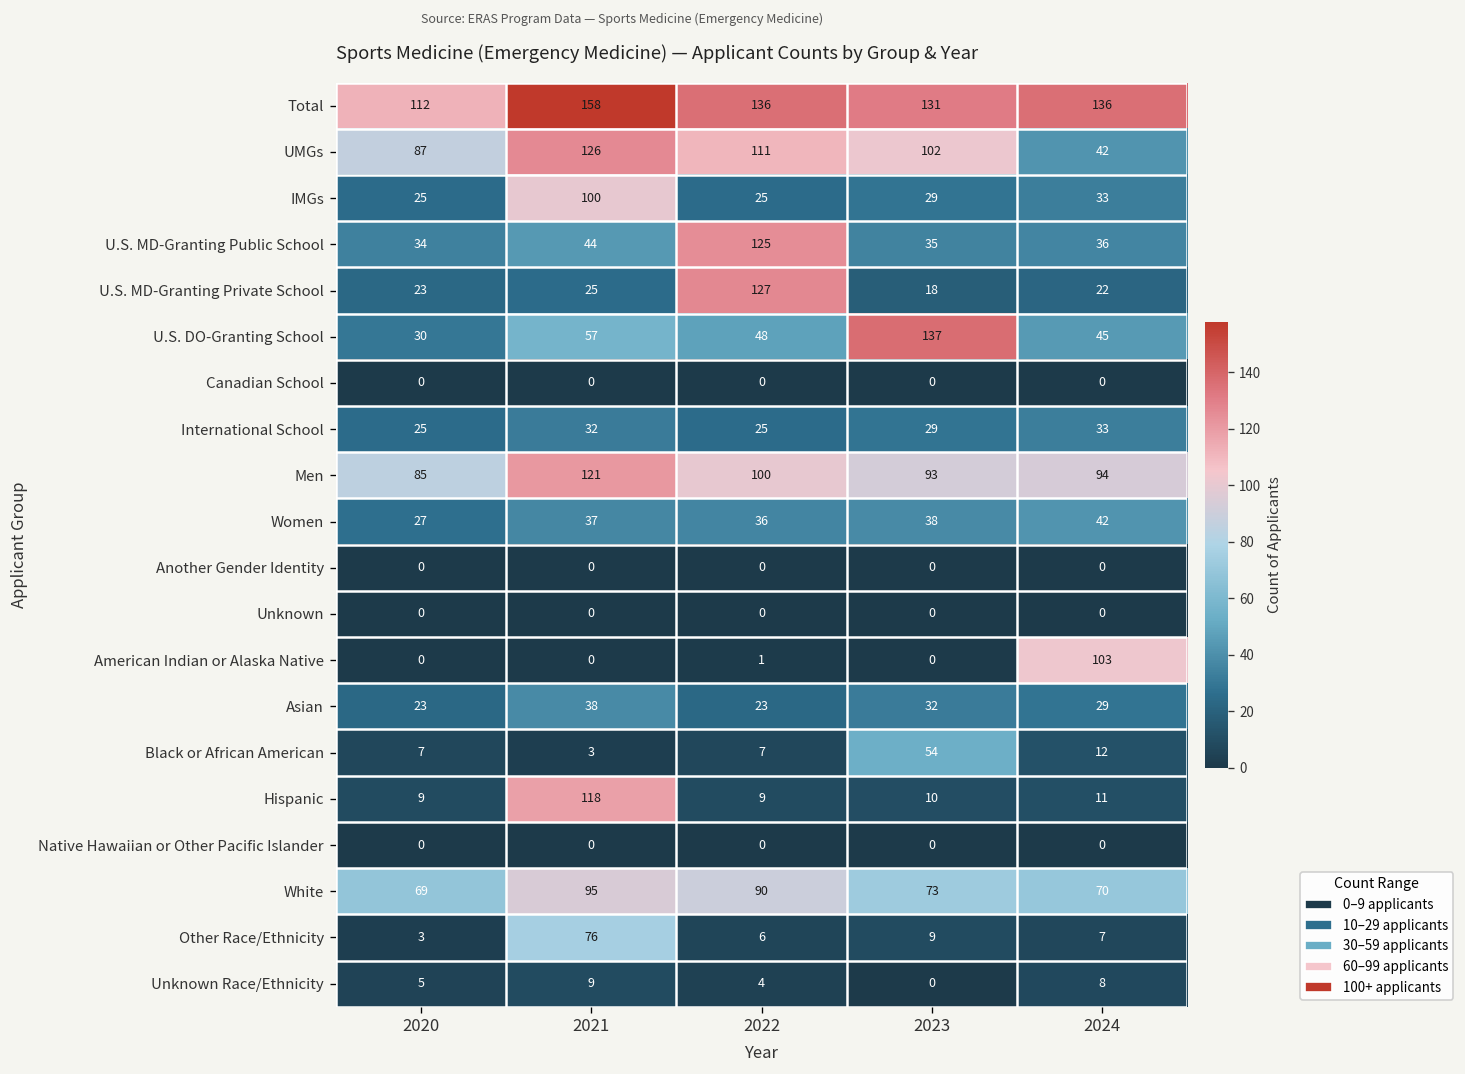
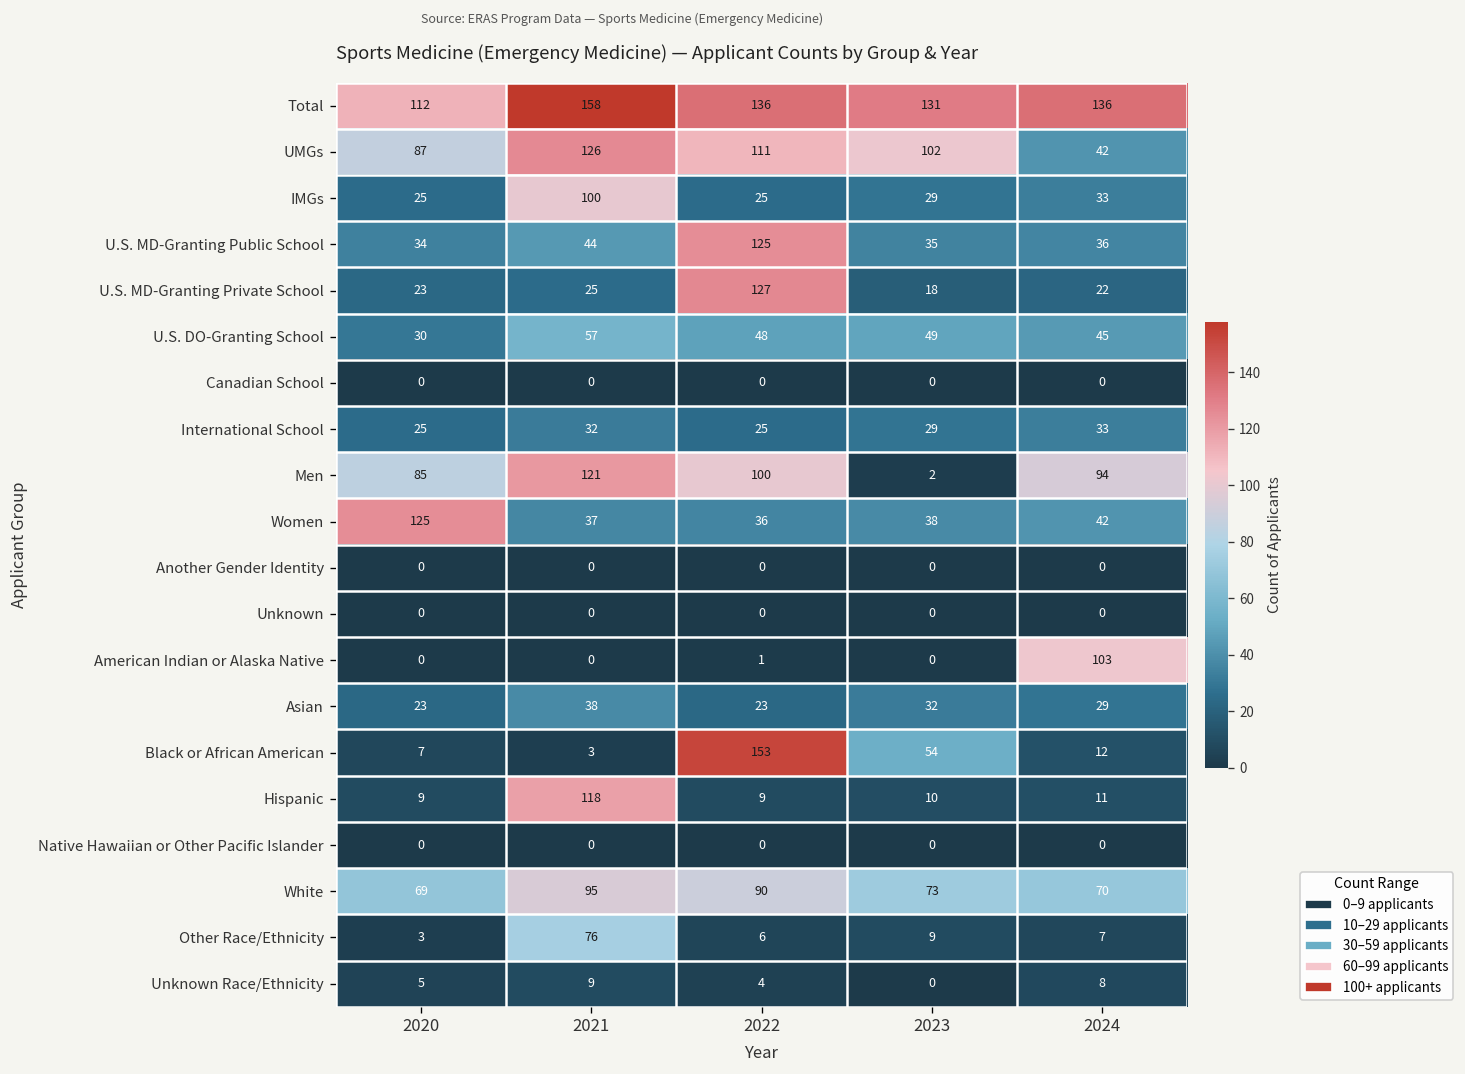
  {
    "Total": {
      "2020": 112,
      "2021": 158,
      "2022": 136,
      "2023": 131,
      "2024": 136
    },
    "UMGs": {
      "2020": 87,
      "2021": 126,
      "2022": 111,
      "2023": 102,
      "2024": 42
    },
    "IMGs": {
      "2020": 25,
      "2021": 100,
      "2022": 25,
      "2023": 29,
      "2024": 33
    },
    "U.S. MD-Granting Public School": {
      "2020": 34,
      "2021": 44,
      "2022": 125,
      "2023": 35,
      "2024": 36
    },
    "U.S. MD-Granting Private School": {
      "2020": 23,
      "2021": 25,
      "2022": 127,
      "2023": 18,
      "2024": 22
    },
    "U.S. DO-Granting School": {
      "2020": 30,
      "2021": 57,
      "2022": 48,
-     "2023": 137,
+     "2023": 49,
      "2024": 45
    },
    "Canadian School": {
      "2020": 0,
      "2021": 0,
      "2022": 0,
      "2023": 0,
      "2024": 0
    },
    "International School": {
      "2020": 25,
      "2021": 32,
      "2022": 25,
      "2023": 29,
      "2024": 33
    },
    "Men": {
      "2020": 85,
      "2021": 121,
      "2022": 100,
-     "2023": 93,
+     "2023": 2,
      "2024": 94
    },
    "Women": {
-     "2020": 27,
+     "2020": 125,
      "2021": 37,
      "2022": 36,
      "2023": 38,
      "2024": 42
    },
    "Another Gender Identity": {
      "2020": 0,
      "2021": 0,
      "2022": 0,
      "2023": 0,
      "2024": 0
    },
    "Unknown": {
      "2020": 0,
      "2021": 0,
      "2022": 0,
      "2023": 0,
      "2024": 0
    },
    "American Indian or Alaska Native": {
      "2020": 0,
      "2021": 0,
      "2022": 1,
      "2023": 0,
      "2024": 103
    },
    "Asian": {
      "2020": 23,
      "2021": 38,
      "2022": 23,
      "2023": 32,
      "2024": 29
    },
    "Black or African American": {
      "2020": 7,
      "2021": 3,
-     "2022": 7,
+     "2022": 153,
      "2023": 54,
      "2024": 12
    },
    "Hispanic": {
      "2020": 9,
      "2021": 118,
      "2022": 9,
      "2023": 10,
      "2024": 11
    },
    "Native Hawaiian or Other Pacific Islander": {
      "2020": 0,
      "2021": 0,
      "2022": 0,
      "2023": 0,
      "2024": 0
    },
    "White": {
      "2020": 69,
      "2021": 95,
      "2022": 90,
      "2023": 73,
      "2024": 70
    },
    "Other Race/Ethnicity": {
      "2020": 3,
      "2021": 76,
      "2022": 6,
      "2023": 9,
      "2024": 7
    },
    "Unknown Race/Ethnicity": {
      "2020": 5,
      "2021": 9,
      "2022": 4,
      "2023": 0,
      "2024": 8
    }
  }
